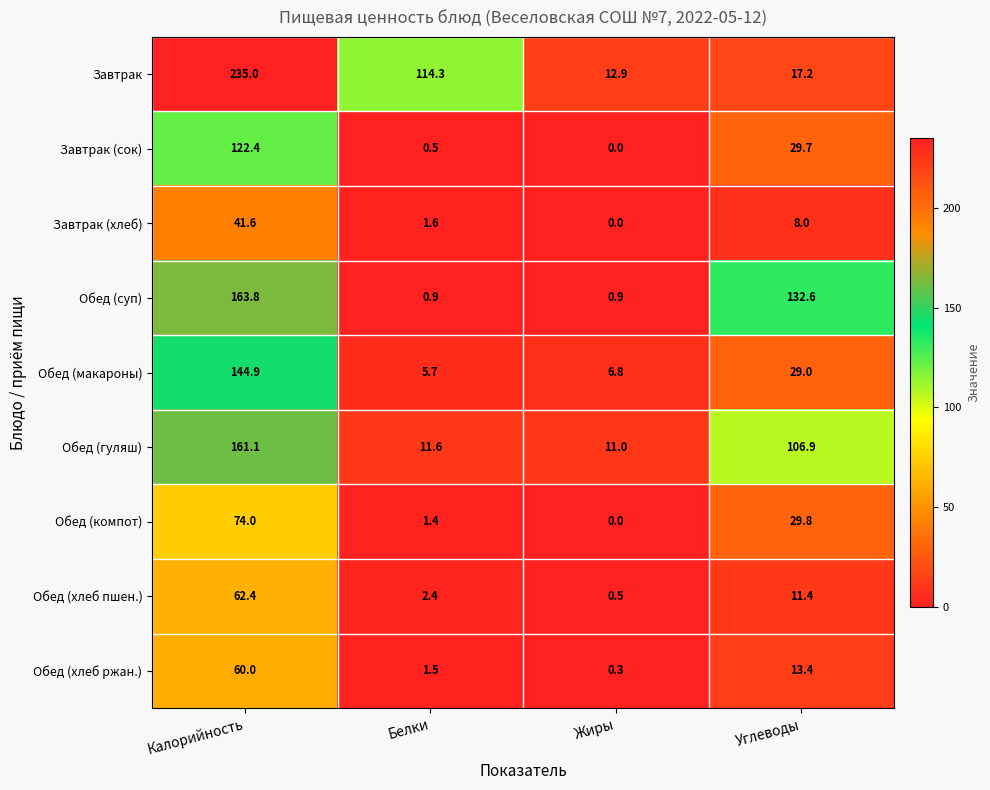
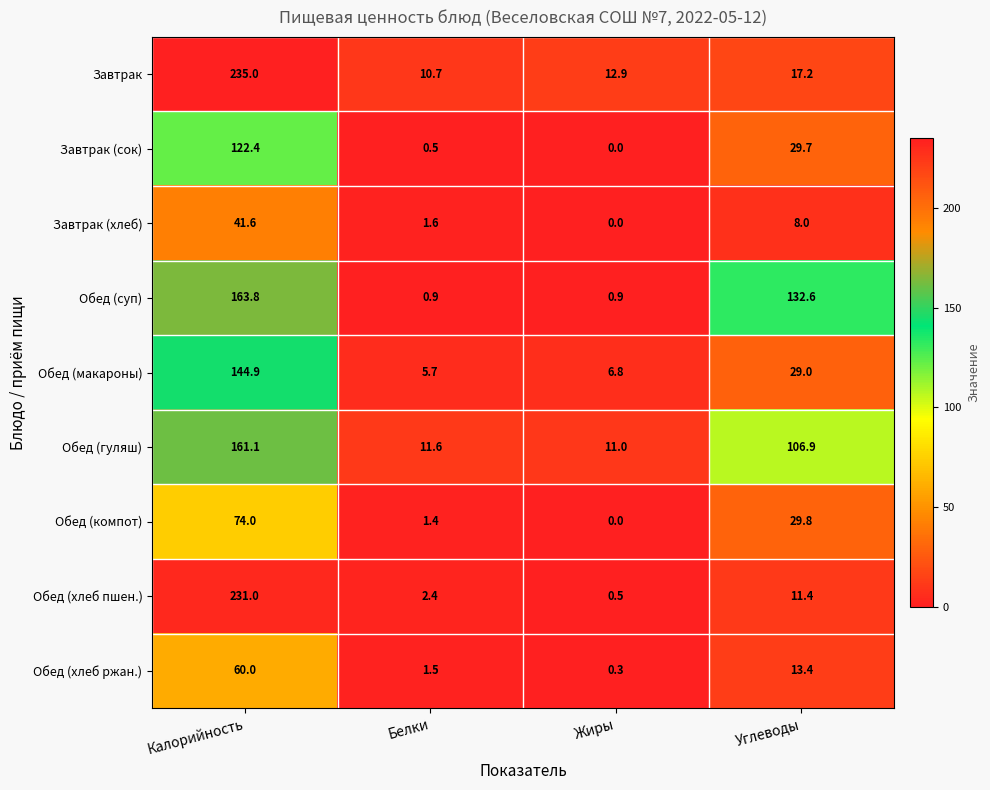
  {
    "Завтрак": {
      "Калорийность": 235.0,
-     "Белки": 114.3,
+     "Белки": 10.7,
      "Жиры": 12.9,
      "Углеводы": 17.2
    },
    "Завтрак (сок)": {
      "Калорийность": 122.4,
      "Белки": 0.5,
      "Жиры": 0.0,
      "Углеводы": 29.7
    },
    "Завтрак (хлеб)": {
      "Калорийность": 41.6,
      "Белки": 1.6,
      "Жиры": 0.0,
      "Углеводы": 8.0
    },
    "Обед (суп)": {
      "Калорийность": 163.8,
      "Белки": 0.9,
      "Жиры": 0.9,
      "Углеводы": 132.6
    },
    "Обед (макароны)": {
      "Калорийность": 144.9,
      "Белки": 5.7,
      "Жиры": 6.8,
      "Углеводы": 29.0
    },
    "Обед (гуляш)": {
      "Калорийность": 161.1,
      "Белки": 11.6,
      "Жиры": 11.0,
      "Углеводы": 106.9
    },
    "Обед (компот)": {
      "Калорийность": 74.0,
      "Белки": 1.4,
      "Жиры": 0.0,
      "Углеводы": 29.8
    },
    "Обед (хлеб пшен.)": {
-     "Калорийность": 62.4,
+     "Калорийность": 231.0,
      "Белки": 2.4,
      "Жиры": 0.5,
      "Углеводы": 11.4
    },
    "Обед (хлеб ржан.)": {
      "Калорийность": 60.0,
      "Белки": 1.5,
      "Жиры": 0.3,
      "Углеводы": 13.4
    }
  }
